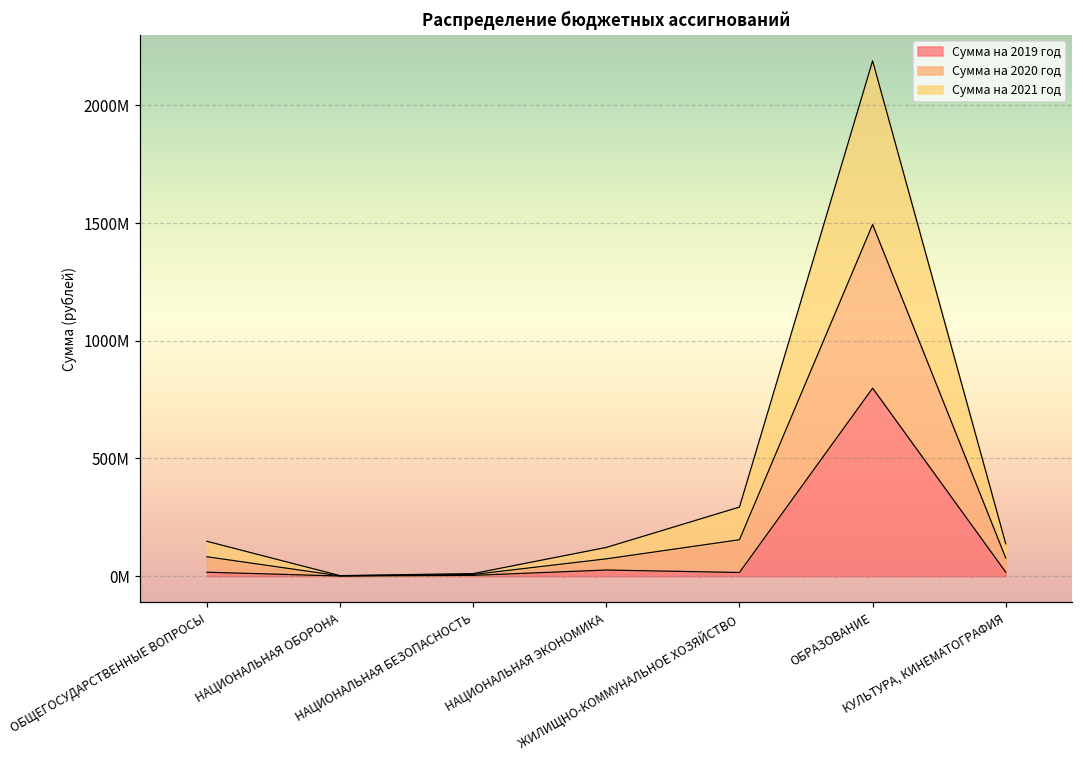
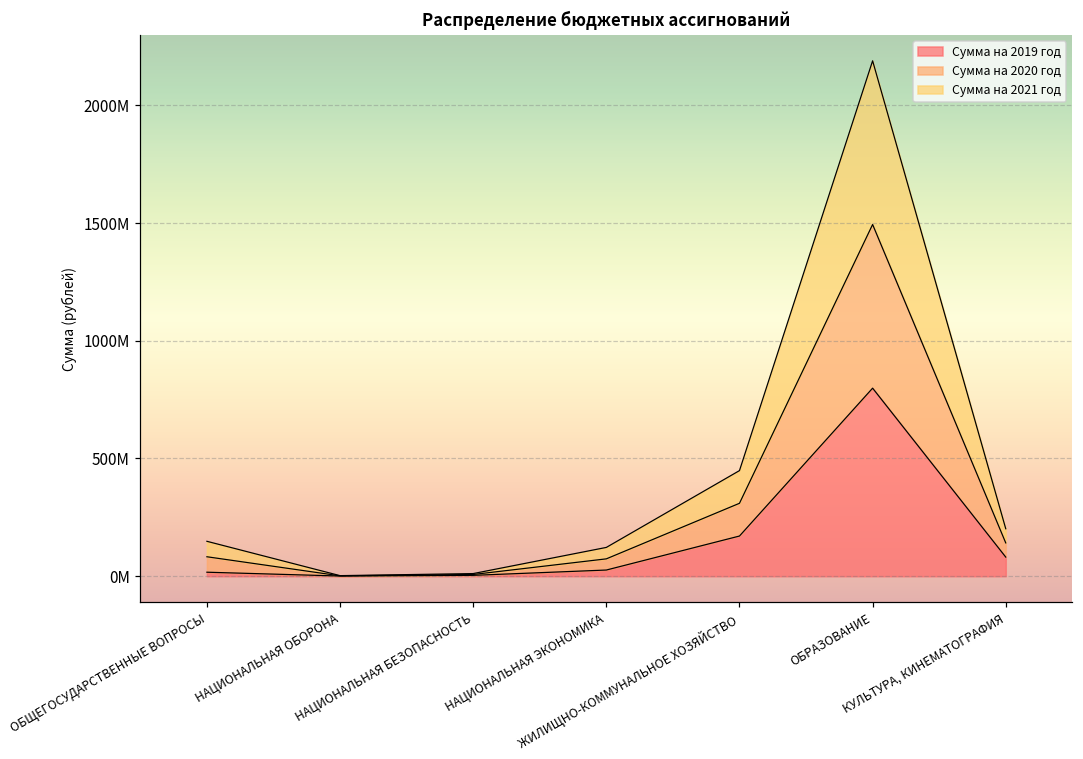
  {
    "Сумма на 2019 год": {
      "ОБЩЕГОСУДАРСТВЕННЫЕ ВОПРОСЫ": 20000000,
      "НАЦИОНАЛЬНАЯ ЭКОНОМИКА": 30000000,
-     "ЖИЛИЩНО-КОММУНАЛЬНОЕ ХОЗЯЙСТВО": 20000000,
+     "ЖИЛИЩНО-КОММУНАЛЬНОЕ ХОЗЯЙСТВО": 170000000,
      "ОБРАЗОВАНИЕ": 800000000,
-     "КУЛЬТУРА, КИНЕМАТОГРАФИЯ": 20000000
+     "КУЛЬТУРА, КИНЕМАТОГРАФИЯ": 80000000
    }
  }
